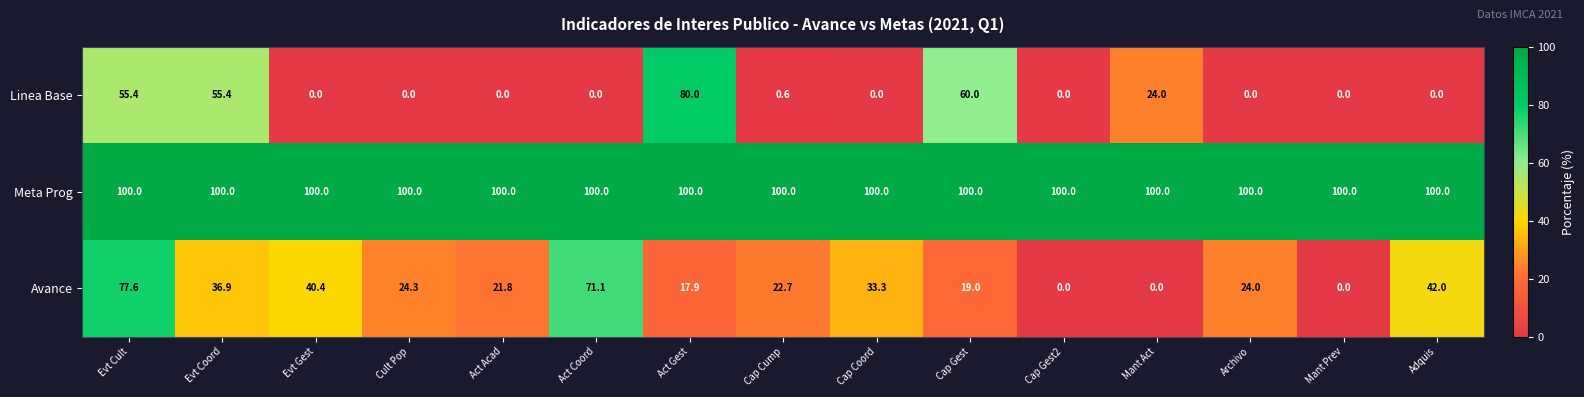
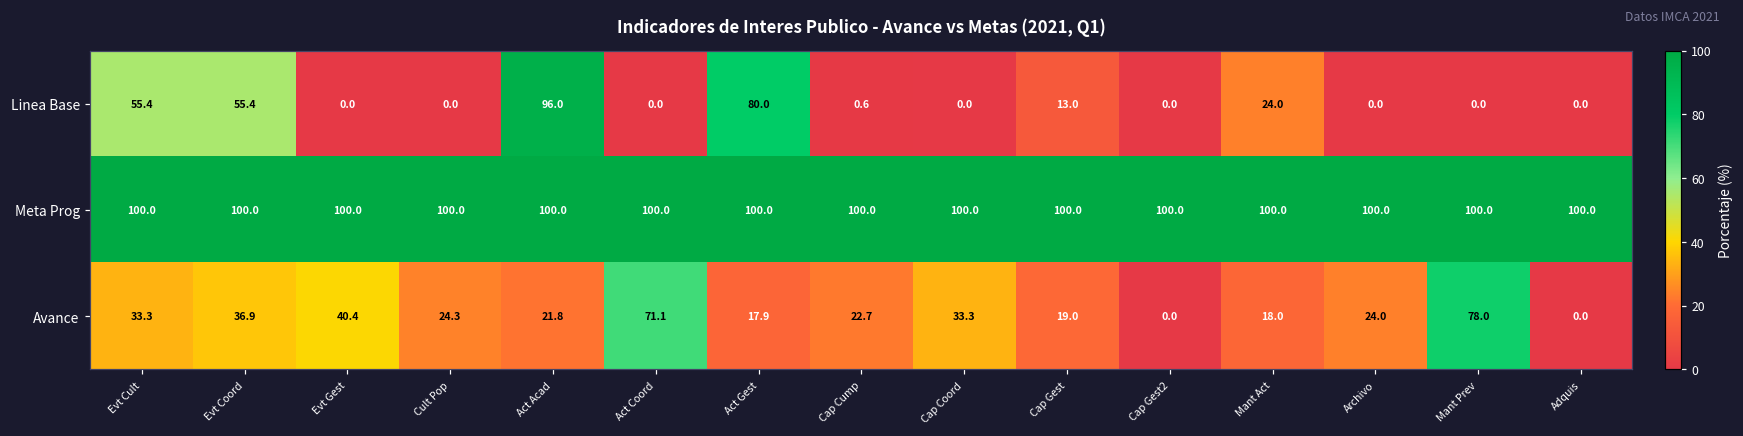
  {
    "Linea Base": {
      "Evt Cult": 55.4,
      "Evt Coord": 55.4,
      "Evt Gest": 0.0,
      "Cult Pop": 0.0,
-     "Act Acad": 0.0,
+     "Act Acad": 96.0,
      "Act Coord": 0.0,
      "Act Gest": 80.0,
      "Cap Cump": 0.6,
      "Cap Coord": 0.0,
-     "Cap Gest": 60.0,
+     "Cap Gest": 13.0,
      "Cap Gest2": 0.0,
      "Mant Act": 24.0,
      "Archivo": 0.0,
      "Mant Prev": 0.0,
      "Adquis": 0.0
    },
    "Meta Prog": {
      "Evt Cult": 100.0,
      "Evt Coord": 100.0,
      "Evt Gest": 100.0,
      "Cult Pop": 100.0,
      "Act Acad": 100.0,
      "Act Coord": 100.0,
      "Act Gest": 100.0,
      "Cap Cump": 100.0,
      "Cap Coord": 100.0,
      "Cap Gest": 100.0,
      "Cap Gest2": 100.0,
      "Mant Act": 100.0,
      "Archivo": 100.0,
      "Mant Prev": 100.0,
      "Adquis": 100.0
    },
    "Avance": {
-     "Evt Cult": 77.6,
+     "Evt Cult": 33.3,
      "Evt Coord": 36.9,
      "Evt Gest": 40.4,
      "Cult Pop": 24.3,
      "Act Acad": 21.8,
      "Act Coord": 71.1,
      "Act Gest": 17.9,
      "Cap Cump": 22.7,
      "Cap Coord": 33.3,
      "Cap Gest": 19.0,
      "Cap Gest2": 0.0,
-     "Mant Act": 0.0,
+     "Mant Act": 18.0,
      "Archivo": 24.0,
-     "Mant Prev": 0.0,
-     "Adquis": 42.0
+     "Mant Prev": 78.0,
+     "Adquis": 0.0
    }
  }
